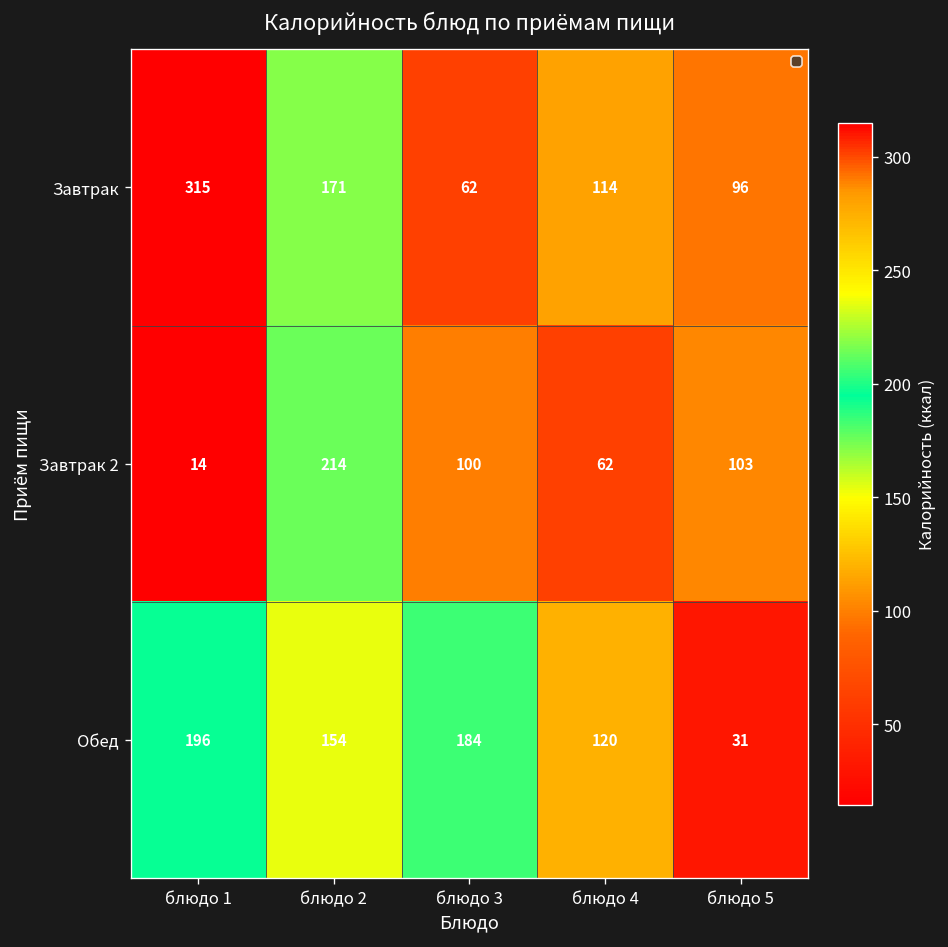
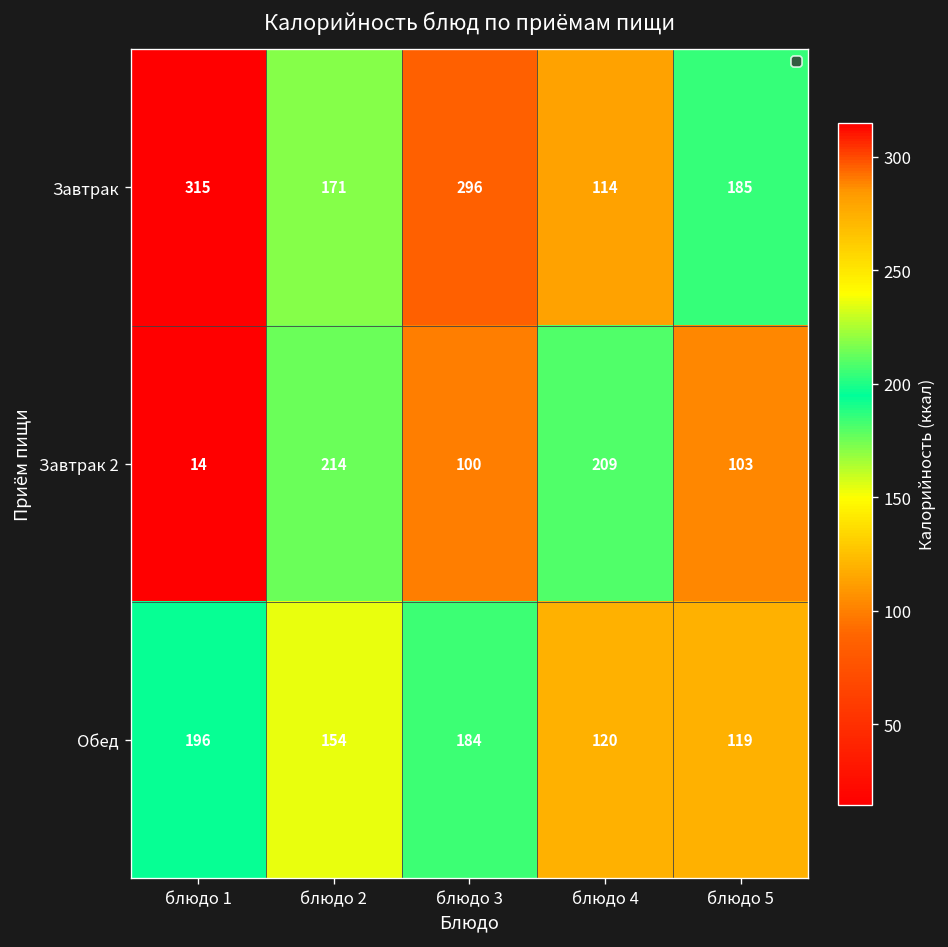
  {
    "Завтрак": {
      "блюдо 1": 315,
      "блюдо 2": 171,
-     "блюдо 3": 62,
+     "блюдо 3": 296,
      "блюдо 4": 114,
-     "блюдо 5": 96
+     "блюдо 5": 185
    },
    "Завтрак 2": {
      "блюдо 1": 14,
      "блюдо 2": 214,
      "блюдо 3": 100,
-     "блюдо 4": 62,
+     "блюдо 4": 209,
      "блюдо 5": 103
    },
    "Обед": {
      "блюдо 1": 196,
      "блюдо 2": 154,
      "блюдо 3": 184,
      "блюдо 4": 120,
-     "блюдо 5": 31
+     "блюдо 5": 119
    }
  }
